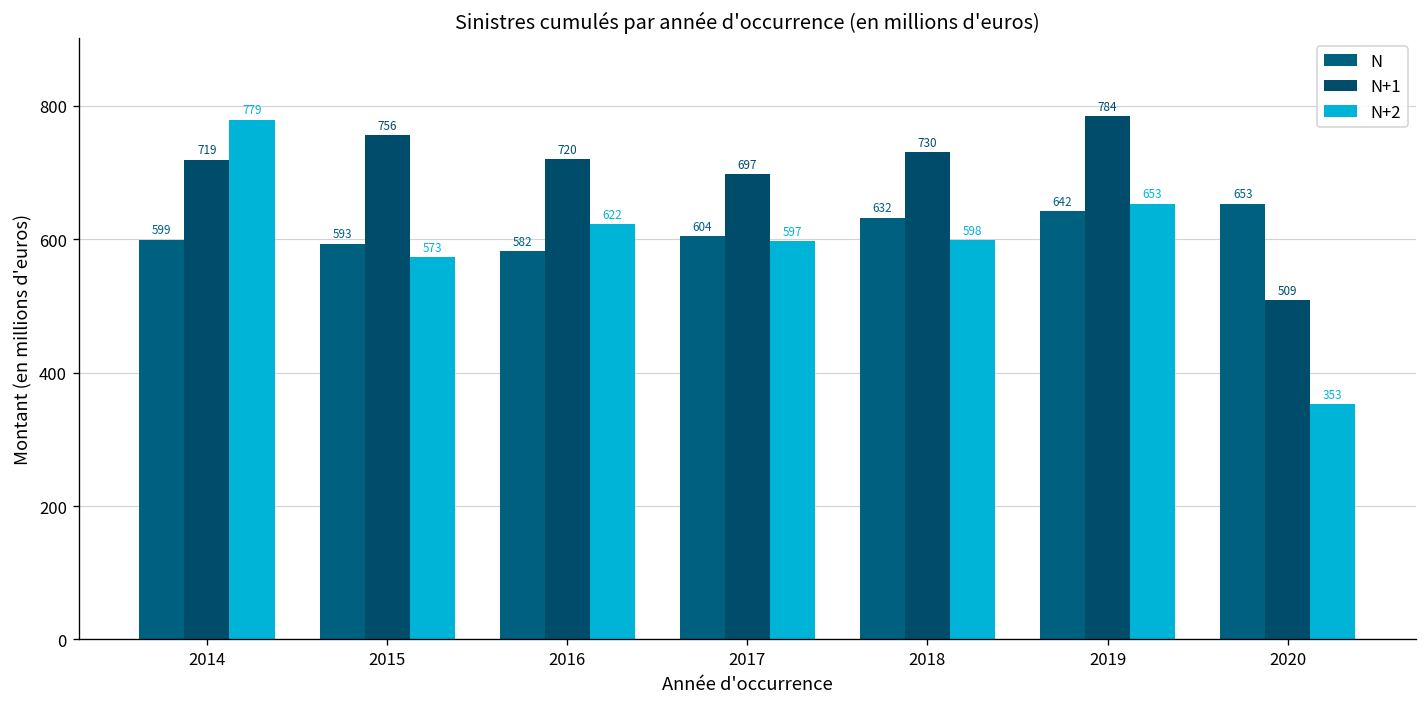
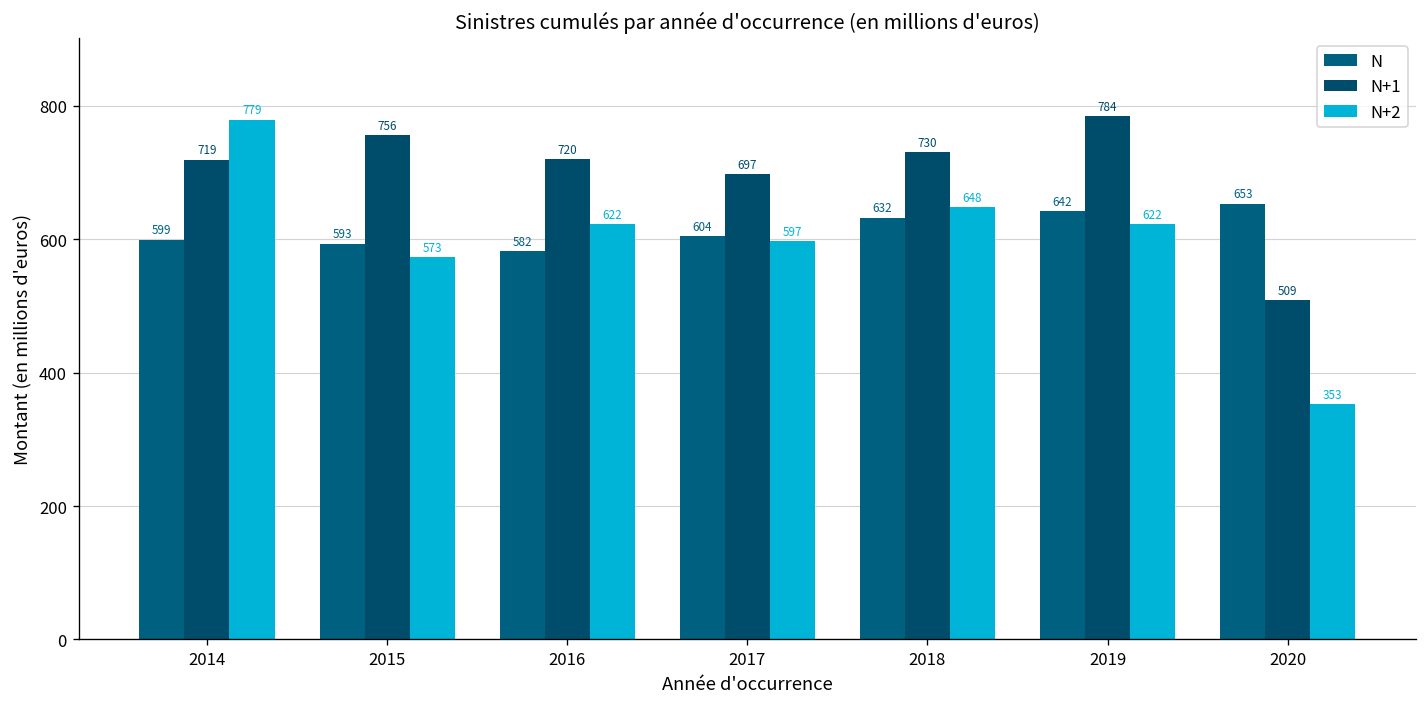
  {
    "N+2": {
      "2014": 779,
      "2015": 573,
      "2016": 622,
      "2017": 597,
-     "2018": 598,
-     "2019": 653,
+     "2018": 648,
+     "2019": 622,
      "2020": 353
    }
  }
